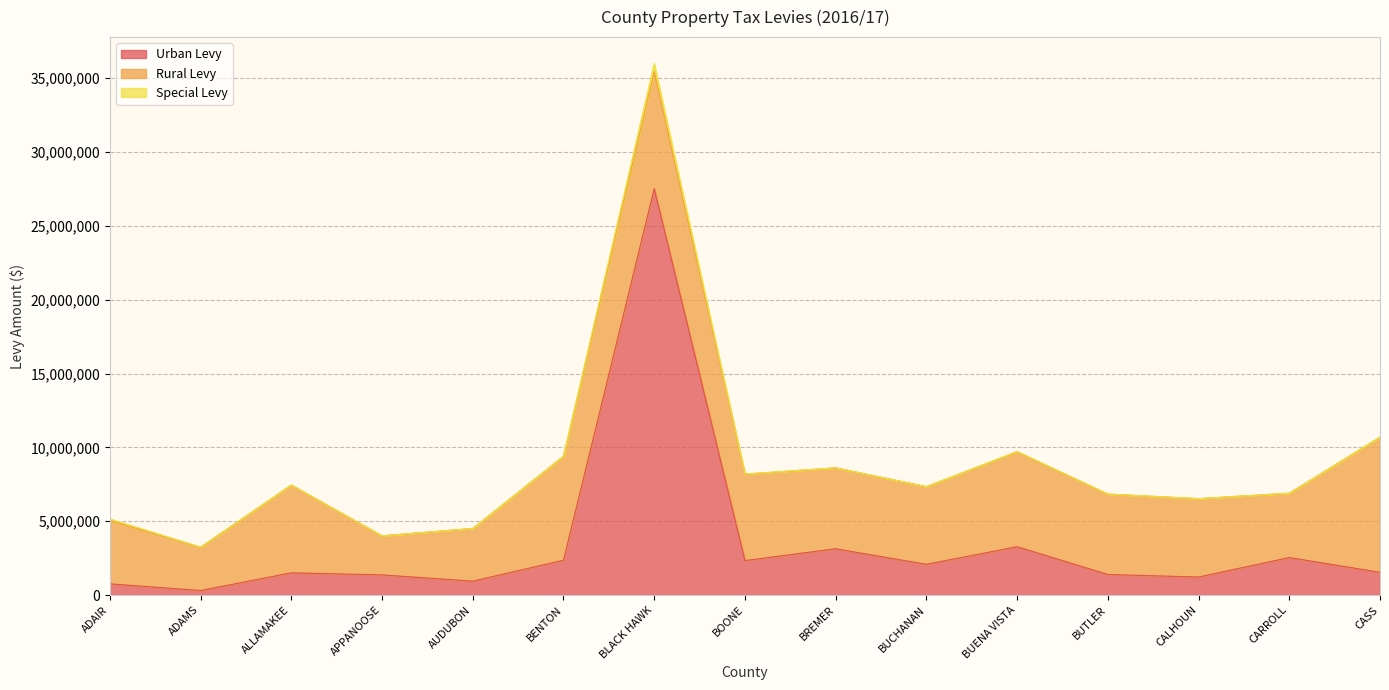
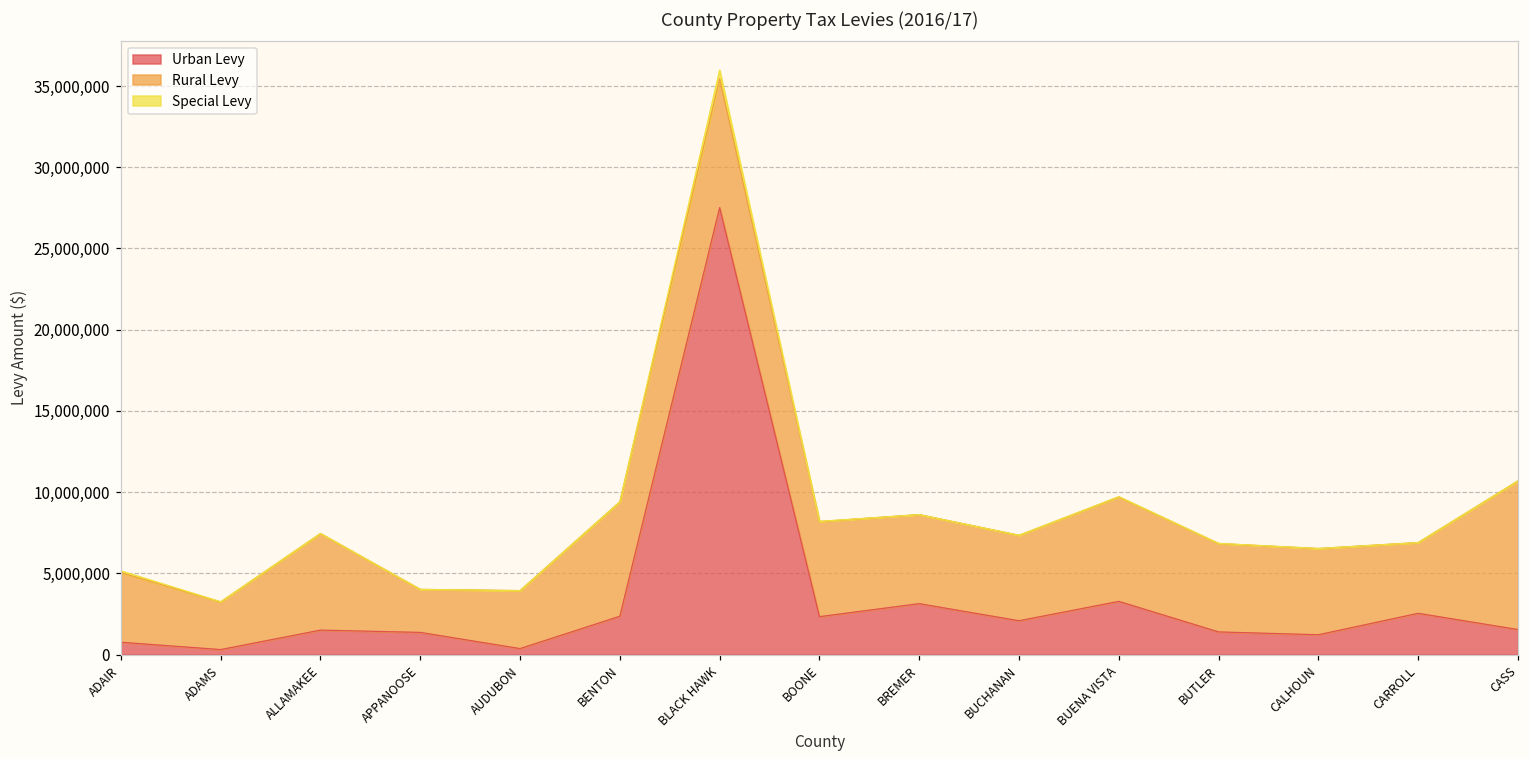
  {
    "Urban Levy": {
      "ADAIR": "800,000",
      "ADAMS": "300,000",
      "ALLAMAKEE": "1,500,000",
      "APPANOOSE": "1,400,000",
-     "AUDUBON": "900,000",
+     "AUDUBON": "400,000",
      "BENTON": "2,400,000",
      "BLACK HAWK": "27,500,000",
      "BOONE": "2,300,000",
      "BREMER": "3,100,000",
      "BUCHANAN": "2,100,000",
      "BUENA VISTA": "3,300,000",
      "BUTLER": "1,400,000",
      "CALHOUN": "1,200,000",
      "CARROLL": "2,500,000",
      "CASS": "1,500,000"
    },
    "Rural Levy": {
      "BLACK HAWK": "7,900,000"
    },
    "Special Levy": {
      "BLACK HAWK": "500,000"
    }
  }
